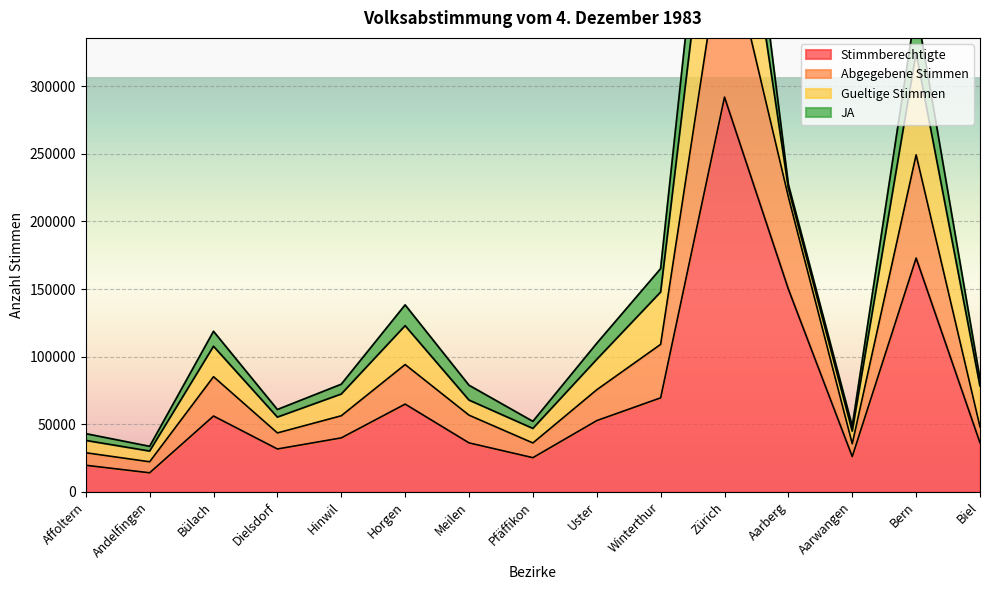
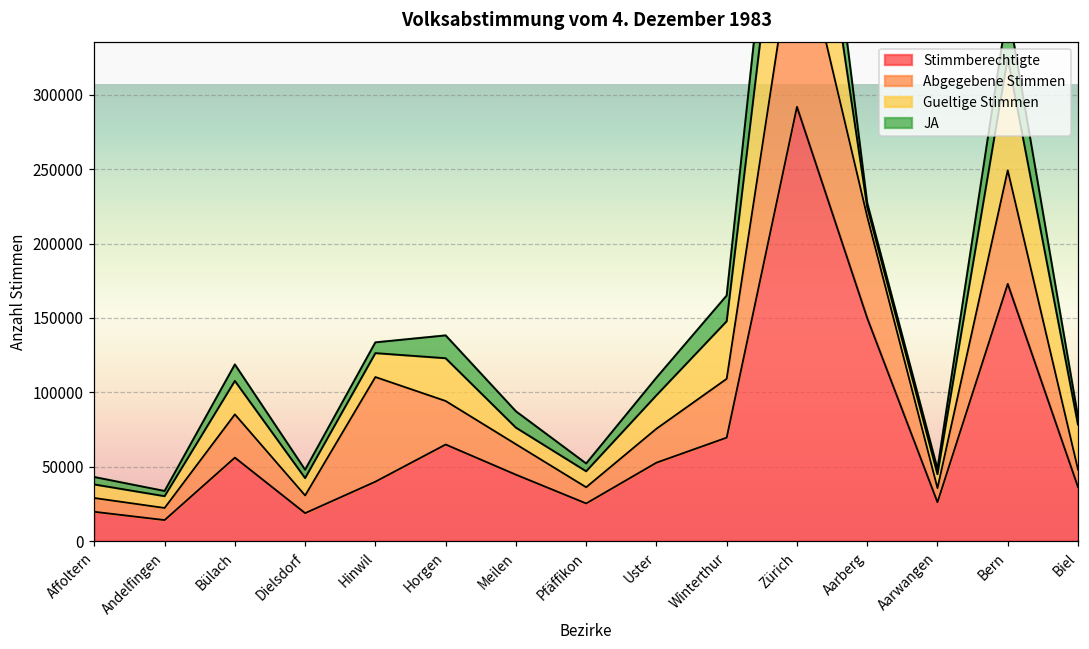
  {
    "Stimmberechtigte": {
      "Affoltern": 20000,
      "Andelfingen": 14000,
      "Bülach": 56000,
-     "Dielsdorf": 32000,
+     "Dielsdorf": 19000,
      "Hinwil": 40000,
      "Horgen": 65000,
-     "Meilen": 36000,
+     "Meilen": 45000,
      "Pfäffikon": 25000,
      "Uster": 53000,
      "Winterthur": 70000,
      "Zürich": 292000,
      "Aarberg": 150000,
      "Aarwangen": 26000,
      "Bern": 173000,
      "Biel": 36000
    },
    "Abgegebene Stimmen": {
      "Affoltern": 9000,
      "Andelfingen": 8000,
      "Bülach": 29000,
      "Dielsdorf": 12000,
-     "Hinwil": 16000,
+     "Hinwil": 70000,
      "Horgen": 29000,
      "Meilen": 20000,
      "Pfäffikon": 11000,
      "Uster": 23000,
      "Winterthur": 40000,
      "Aarberg": 68000,
      "Aarwangen": 9000,
      "Bern": 76000,
      "Biel": 12000
    },
    "Gueltige Stimmen": {
      "Affoltern": 9000,
      "Andelfingen": 8000,
      "Bülach": 23000,
      "Dielsdorf": 12000,
      "Hinwil": 16000,
      "Horgen": 29000,
      "Meilen": 11000,
      "Pfäffikon": 11000,
      "Uster": 22000,
      "Winterthur": 39000,
      "Aarberg": 7000,
      "Aarwangen": 9000,
      "Biel": 30000
    },
    "JA": {
      "Affoltern": 5000,
      "Andelfingen": 3000,
      "Bülach": 11000,
      "Dielsdorf": 6000,
      "Hinwil": 7000,
      "Horgen": 15000,
      "Meilen": 11000,
      "Pfäffikon": 5000,
      "Uster": 12000,
      "Winterthur": 17000,
      "Aarberg": 3000,
      "Aarwangen": 4000,
      "Biel": 5000
    }
  }
